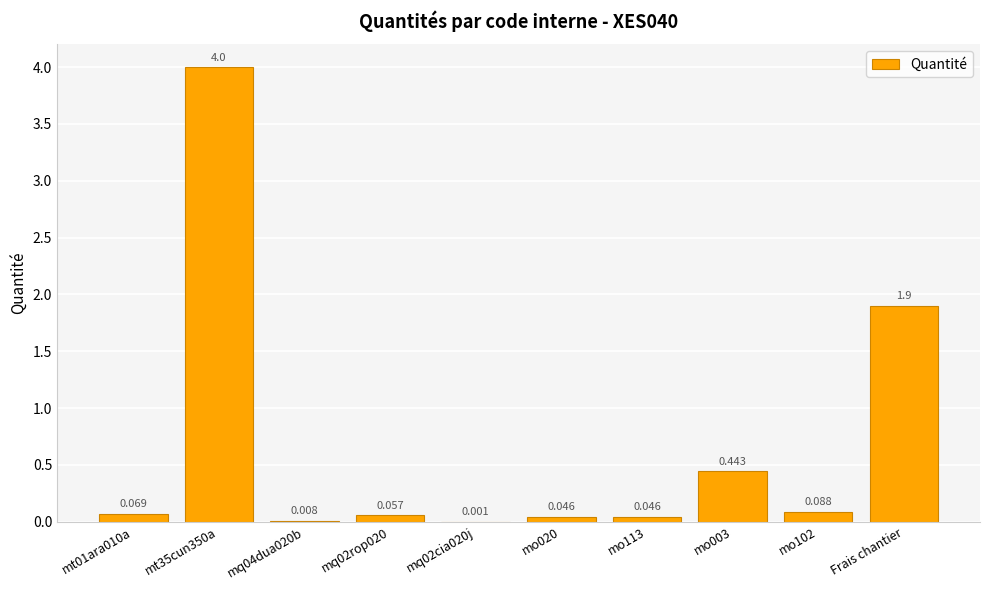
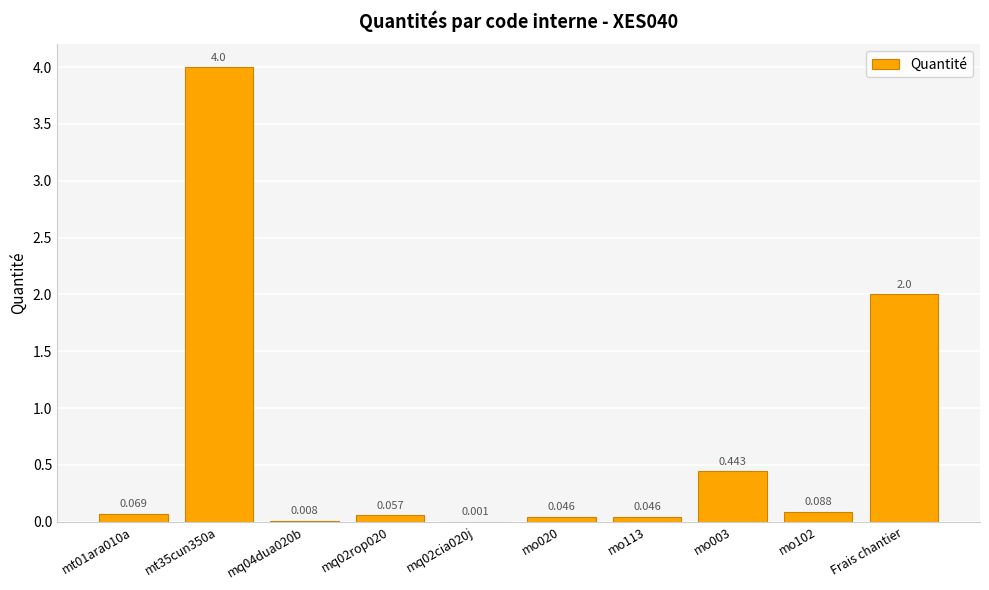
  {
    "mt01ara010a": 0.069,
    "mt35cun350a": 4.0,
    "mq04dua020b": 0.008,
    "mq02rop020": 0.057,
    "mq02cia020j": 0.001,
    "mo020": 0.046,
    "mo113": 0.046,
    "mo003": 0.443,
    "mo102": 0.088,
-   "Frais chantier": 1.9
+   "Frais chantier": 2.0
  }
